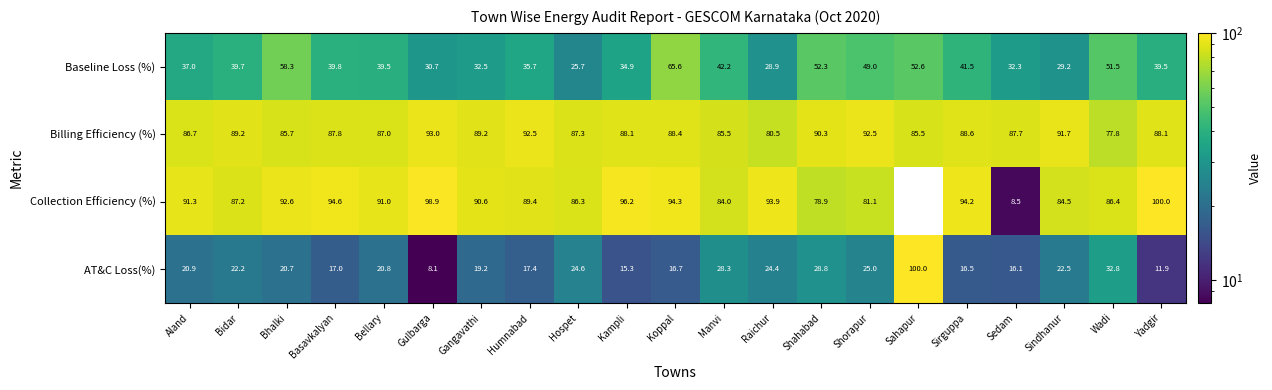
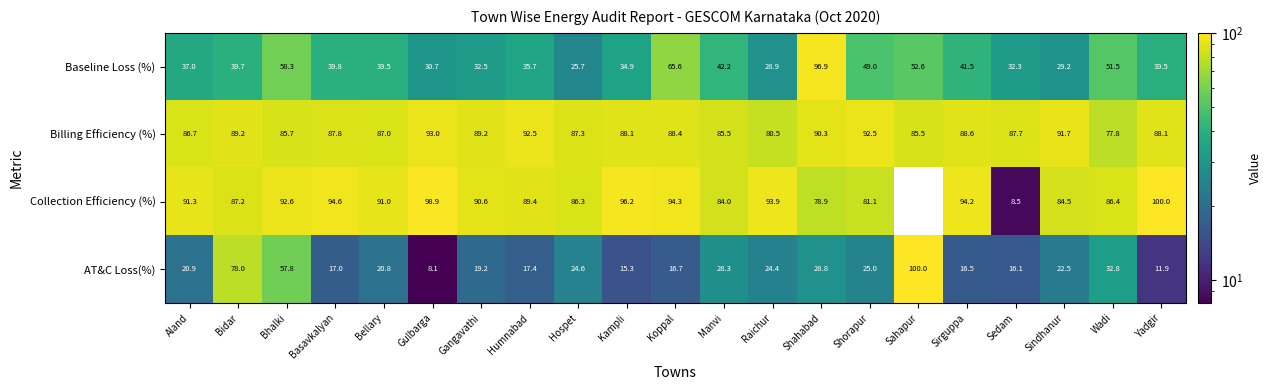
  {
    "Baseline Loss (%)": {
      "Aland": 37.0,
      "Bidar": 39.7,
      "Bhalki": 58.3,
      "Basavkalyan": 39.8,
      "Bellary": 39.5,
      "Gulbarga": 30.7,
      "Gangavathi": 32.5,
      "Humnabad": 35.7,
      "Hospet": 25.7,
      "Kampli": 34.9,
      "Koppal": 65.6,
      "Manvi": 42.2,
      "Raichur": 28.9,
-     "Shahabad": 52.3,
+     "Shahabad": 96.9,
      "Shorapur": 49.0,
      "Sahapur": 52.6,
      "Sirguppa": 41.5,
      "Sedam": 32.3,
      "Sindhanur": 29.2,
      "Wadi": 51.5,
      "Yadgir": 39.5
    },
    "Billing Efficiency (%)": {
      "Aland": 86.7,
      "Bidar": 89.2,
      "Bhalki": 85.7,
      "Basavkalyan": 87.8,
      "Bellary": 87.0,
      "Gulbarga": 93.0,
      "Gangavathi": 89.2,
      "Humnabad": 92.5,
      "Hospet": 87.3,
      "Kampli": 88.1,
      "Koppal": 88.4,
      "Manvi": 85.5,
      "Raichur": 80.5,
      "Shahabad": 90.3,
      "Shorapur": 92.5,
      "Sahapur": 85.5,
      "Sirguppa": 88.6,
      "Sedam": 87.7,
      "Sindhanur": 91.7,
      "Wadi": 77.8,
      "Yadgir": 88.1
    },
    "Collection Efficiency (%)": {
      "Aland": 91.3,
      "Bidar": 87.2,
      "Bhalki": 92.6,
      "Basavkalyan": 94.6,
      "Bellary": 91.0,
      "Gulbarga": 98.9,
      "Gangavathi": 90.6,
      "Humnabad": 89.4,
      "Hospet": 86.3,
      "Kampli": 96.2,
      "Koppal": 94.3,
      "Manvi": 84.0,
      "Raichur": 93.9,
      "Shahabad": 78.9,
      "Shorapur": 81.1,
      "Sirguppa": 94.2,
      "Sedam": 8.5,
      "Sindhanur": 84.5,
      "Wadi": 86.4,
      "Yadgir": 100.0
    },
    "AT&C Loss(%)": {
      "Aland": 20.9,
-     "Bidar": 22.2,
-     "Bhalki": 20.7,
+     "Bidar": 78.0,
+     "Bhalki": 57.8,
      "Basavkalyan": 17.0,
      "Bellary": 20.8,
      "Gulbarga": 8.1,
      "Gangavathi": 19.2,
      "Humnabad": 17.4,
      "Hospet": 24.6,
      "Kampli": 15.3,
      "Koppal": 16.7,
      "Manvi": 28.3,
      "Raichur": 24.4,
      "Shahabad": 28.8,
      "Shorapur": 25.0,
      "Sahapur": 100.0,
      "Sirguppa": 16.5,
      "Sedam": 16.1,
      "Sindhanur": 22.5,
      "Wadi": 32.8,
      "Yadgir": 11.9
    }
  }
